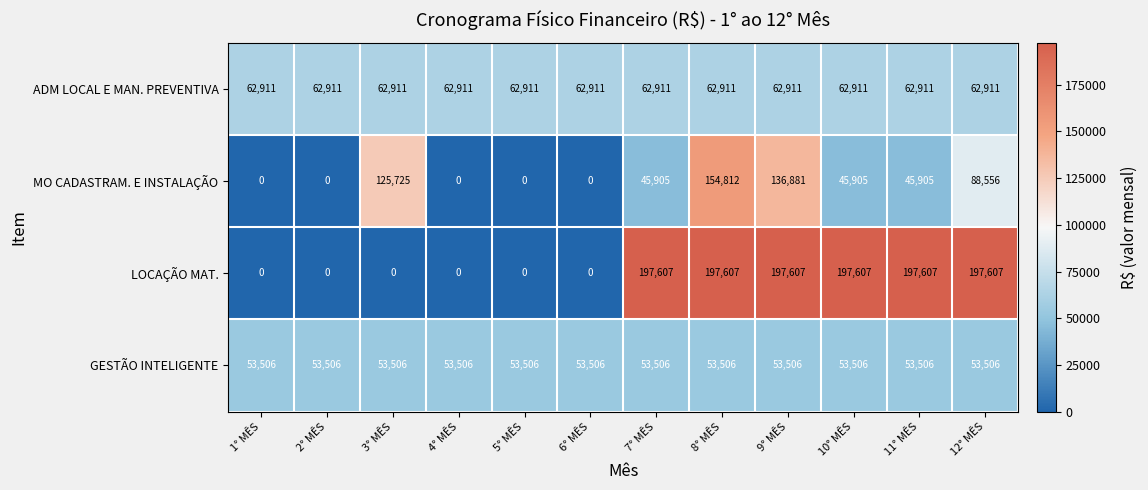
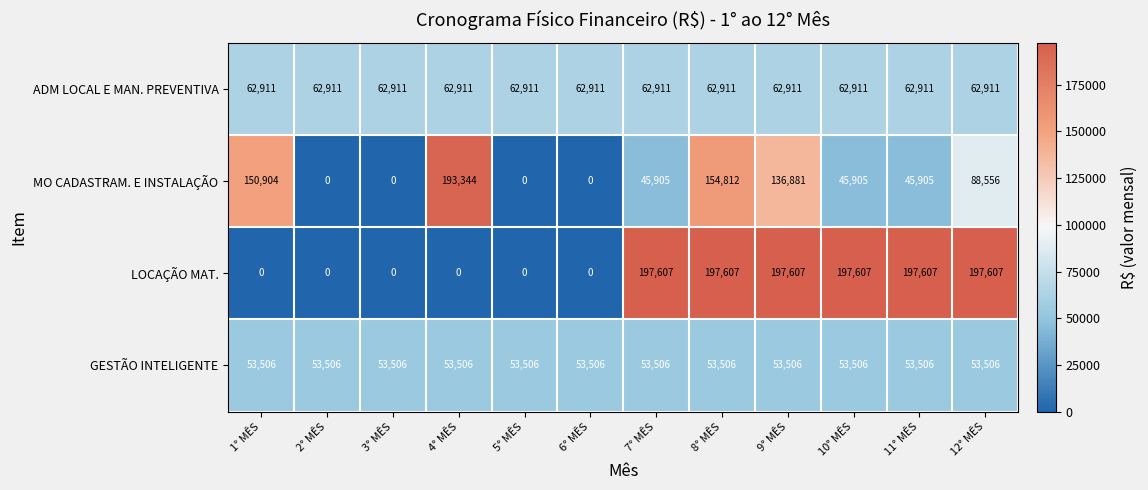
  {
    "ADM LOCAL E MAN. PREVENTIVA": {
      "1° MÊS": "62,911",
      "2° MÊS": "62,911",
      "3° MÊS": "62,911",
      "4° MÊS": "62,911",
      "5° MÊS": "62,911",
      "6° MÊS": "62,911",
      "7° MÊS": "62,911",
      "8° MÊS": "62,911",
      "9° MÊS": "62,911",
      "10° MÊS": "62,911",
      "11° MÊS": "62,911",
      "12° MÊS": "62,911"
    },
    "MO CADASTRAM. E INSTALAÇÃO": {
-     "1° MÊS": "0",
+     "1° MÊS": "150,904",
      "2° MÊS": "0",
-     "3° MÊS": "125,725",
-     "4° MÊS": "0",
+     "3° MÊS": "0",
+     "4° MÊS": "193,344",
      "5° MÊS": "0",
      "6° MÊS": "0",
      "7° MÊS": "45,905",
      "8° MÊS": "154,812",
      "9° MÊS": "136,881",
      "10° MÊS": "45,905",
      "11° MÊS": "45,905",
      "12° MÊS": "88,556"
    },
    "LOCAÇÃO MAT.": {
      "1° MÊS": "0",
      "2° MÊS": "0",
      "3° MÊS": "0",
      "4° MÊS": "0",
      "5° MÊS": "0",
      "6° MÊS": "0",
      "7° MÊS": "197,607",
      "8° MÊS": "197,607",
      "9° MÊS": "197,607",
      "10° MÊS": "197,607",
      "11° MÊS": "197,607",
      "12° MÊS": "197,607"
    },
    "GESTÃO INTELIGENTE": {
      "1° MÊS": "53,506",
      "2° MÊS": "53,506",
      "3° MÊS": "53,506",
      "4° MÊS": "53,506",
      "5° MÊS": "53,506",
      "6° MÊS": "53,506",
      "7° MÊS": "53,506",
      "8° MÊS": "53,506",
      "9° MÊS": "53,506",
      "10° MÊS": "53,506",
      "11° MÊS": "53,506",
      "12° MÊS": "53,506"
    }
  }
